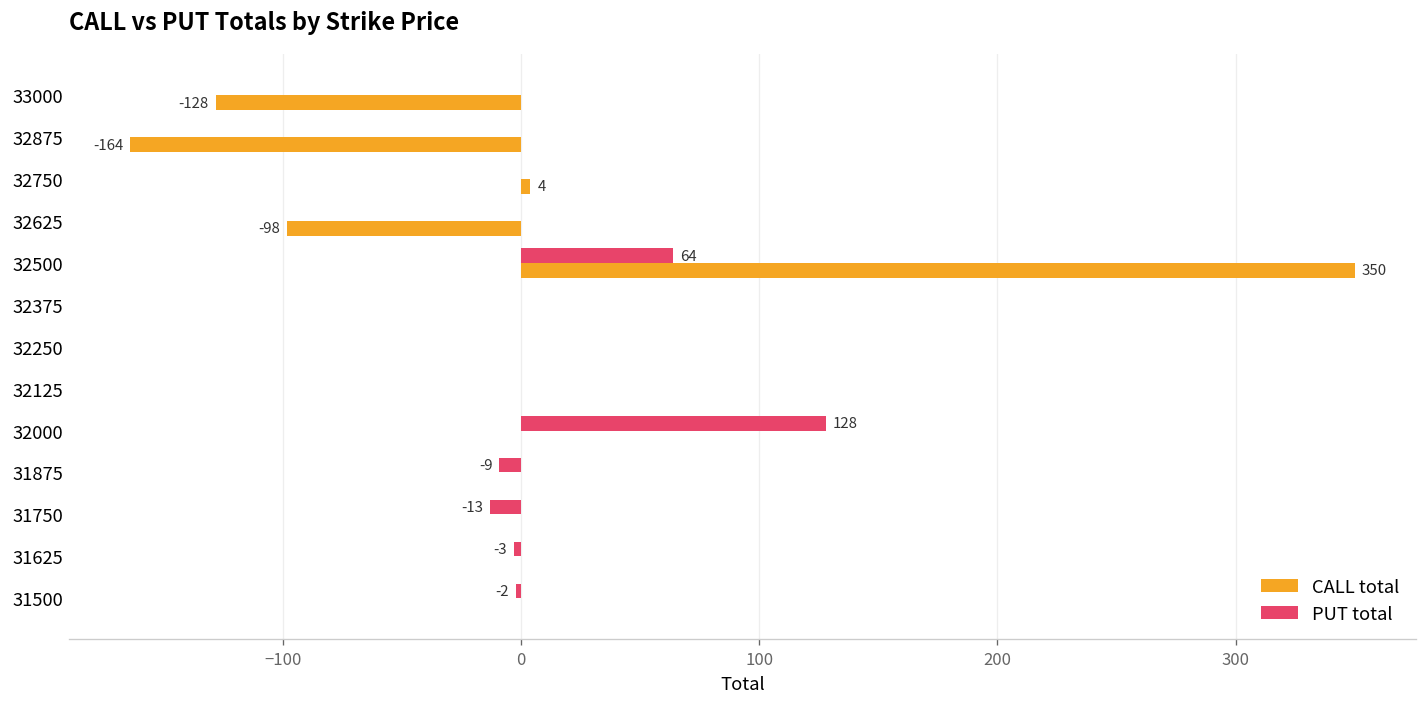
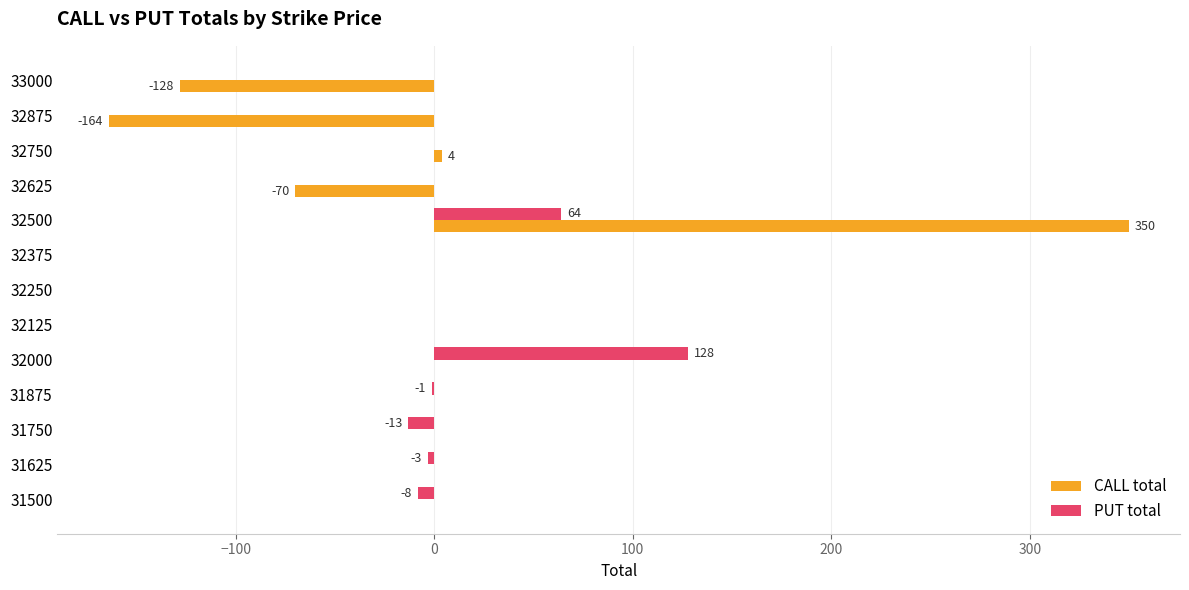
  {
    "CALL total": {
      "33000": -128,
      "32875": -164,
      "32750": 4,
-     "32625": -98,
+     "32625": -70,
      "32500": 350
    },
    "PUT total": {
      "32500": 64,
      "32000": 128,
-     "31875": -9,
+     "31875": -1,
      "31750": -13,
      "31625": -3,
-     "31500": -2
+     "31500": -8
    }
  }
